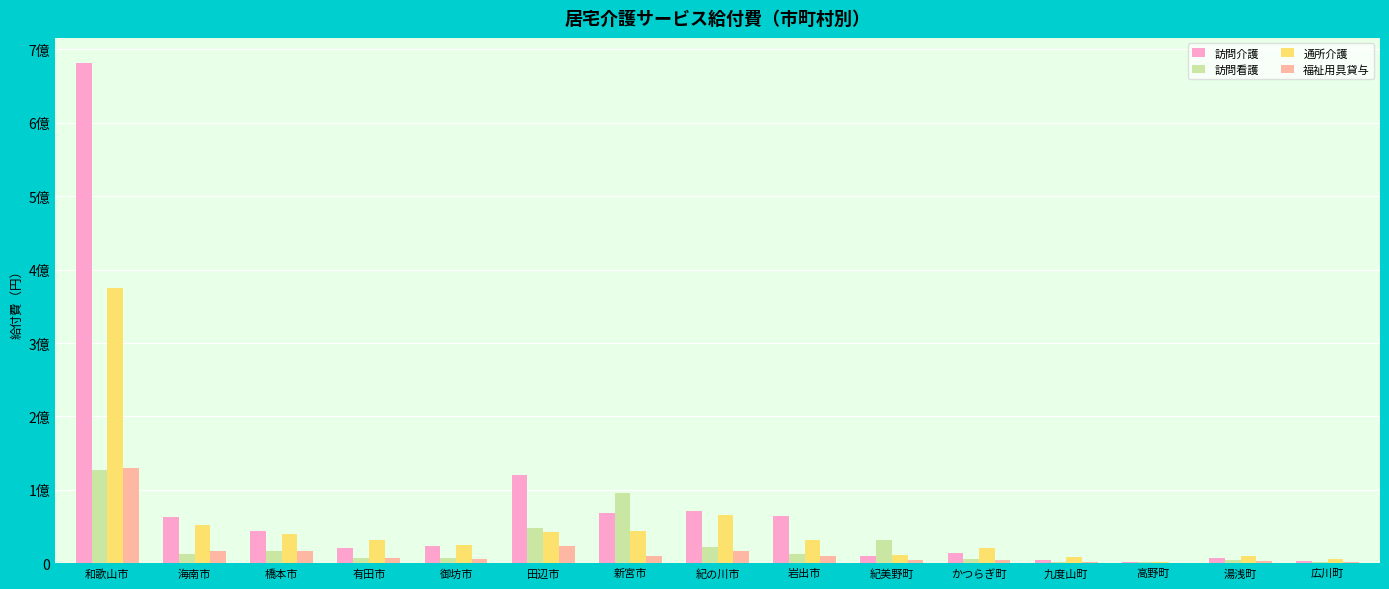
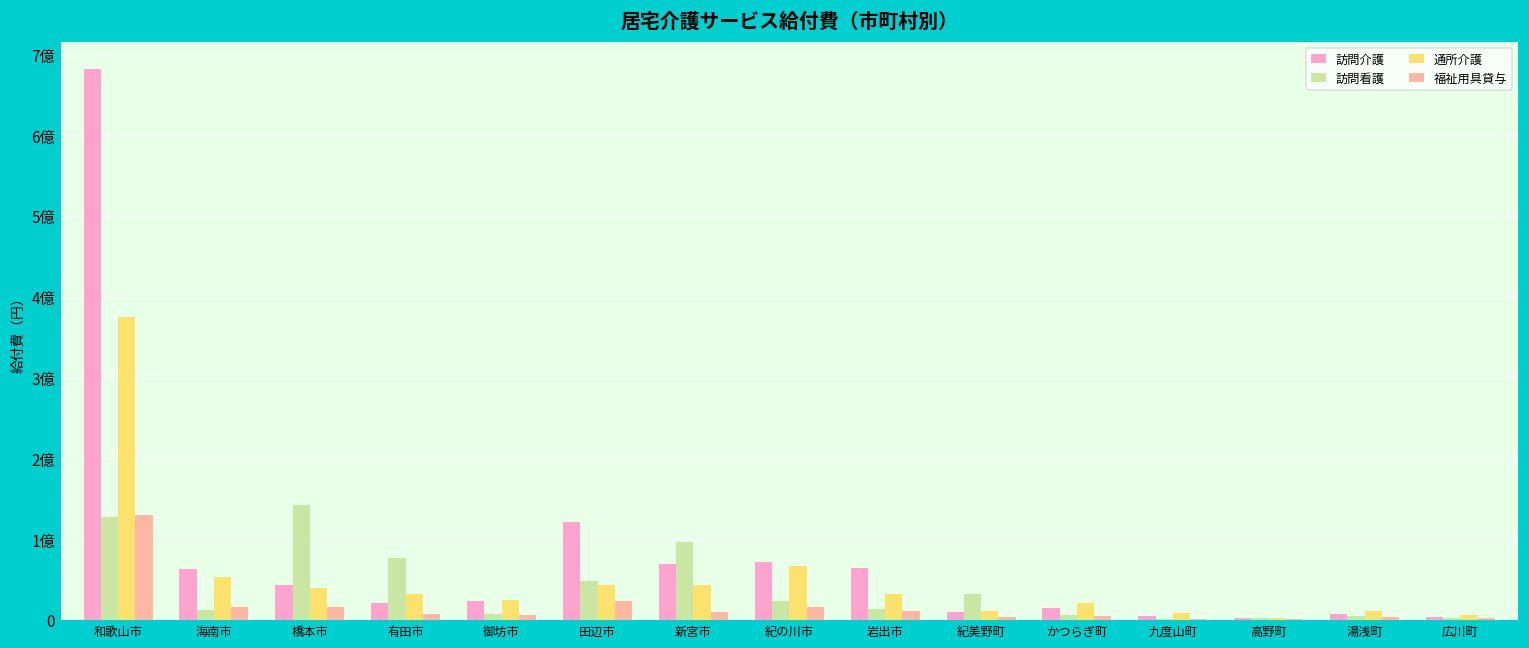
  {
    "訪問看護": {
      "和歌山市": "1.3億",
      "海南市": "0.1億",
-     "橋本市": "0.2億",
-     "有田市": "0.1億",
+     "橋本市": "1.4億",
+     "有田市": "0.8億",
      "御坊市": "0.1億",
      "田辺市": "0.5億",
      "新宮市": "1.0億",
      "紀の川市": "0.2億",
      "岩出市": "0.1億",
      "紀美野町": "0.3億",
      "かつらぎ町": "0.1億",
      "湯浅町": "0.0億"
    },
    "通所介護": {
      "和歌山市": "3.8億",
      "海南市": "0.5億",
      "橋本市": "0.4億",
      "有田市": "0.3億",
      "御坊市": "0.2億",
      "田辺市": "0.4億",
      "新宮市": "0.4億",
      "紀の川市": "0.7億",
      "岩出市": "0.3億",
      "紀美野町": "0.1億",
      "かつらぎ町": "0.2億",
      "九度山町": "0.1億",
      "湯浅町": "0.1億",
      "広川町": "0.1億"
    }
  }
